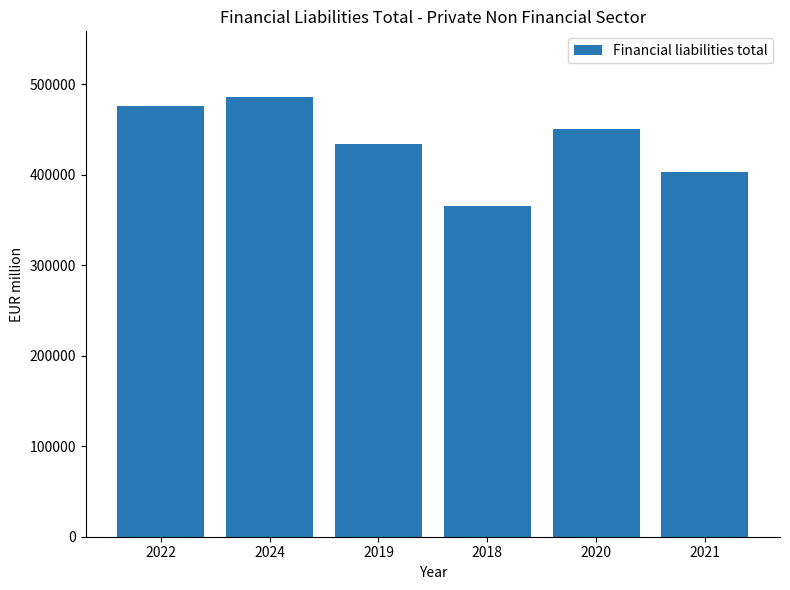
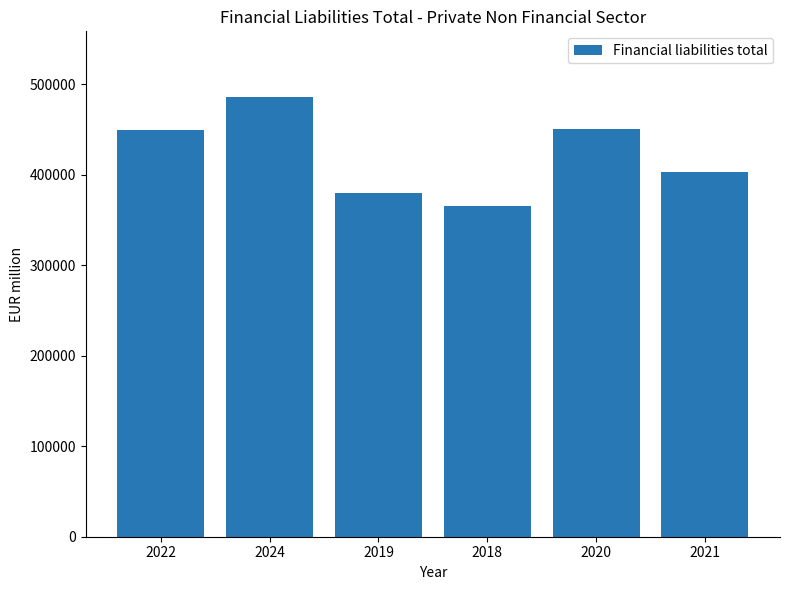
  {
-   "2022": 480000,
+   "2022": 450000,
    "2024": 490000,
-   "2019": 430000,
+   "2019": 380000,
    "2018": 370000,
    "2020": 450000,
    "2021": 400000
  }
